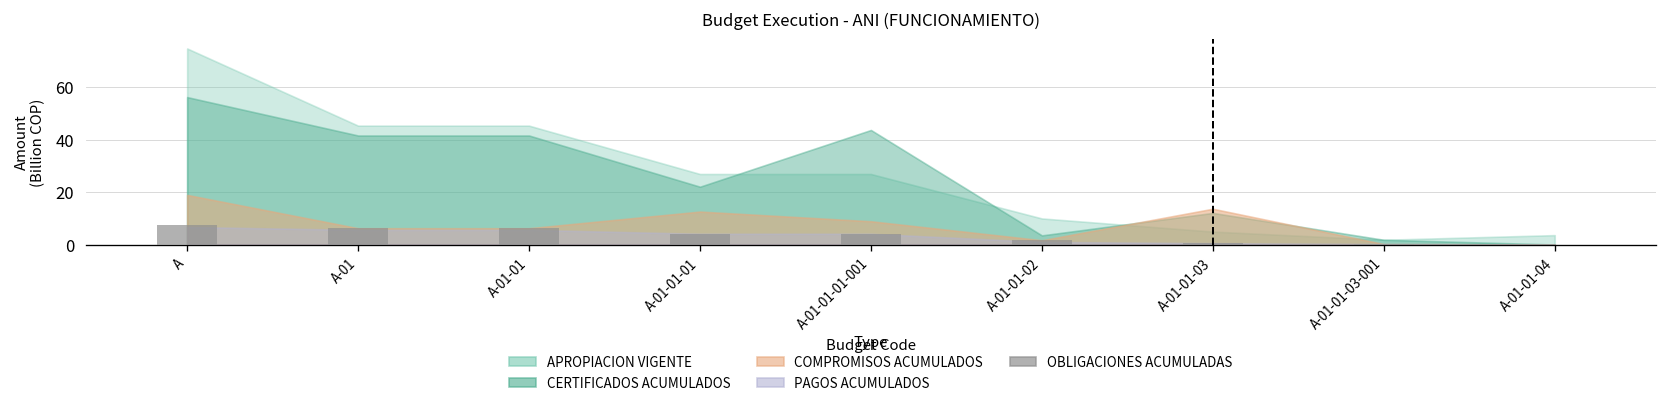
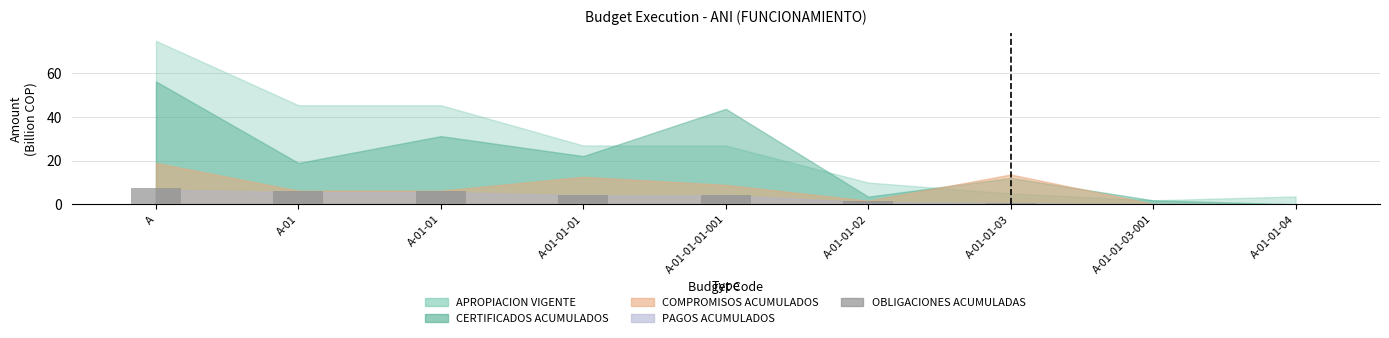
  {
    "OBLIGACIONES ACUMULADAS": {
      "A": 7,
      "A-01": 6,
      "A-01-01": 6,
      "A-01-01-01": 4,
      "A-01-01-01-001": 4,
      "A-01-01-02": 2,
      "A-01-01-04": 0
    },
    "CERTIFICADOS ACUMULADOS": {
      "A": 56,
-     "A-01": 42,
-     "A-01-01": 42,
+     "A-01": 19,
+     "A-01-01": 31,
      "A-01-01-01": 22,
      "A-01-01-01-001": 44,
      "A-01-01-02": 3,
      "A-01-01-03": 12
    },
    "COMPROMISOS ACUMULADOS": {
      "A": 19,
      "A-01-01-01": 13,
      "A-01-01-01-001": 9,
      "A-01-01-03": 14
    }
  }
